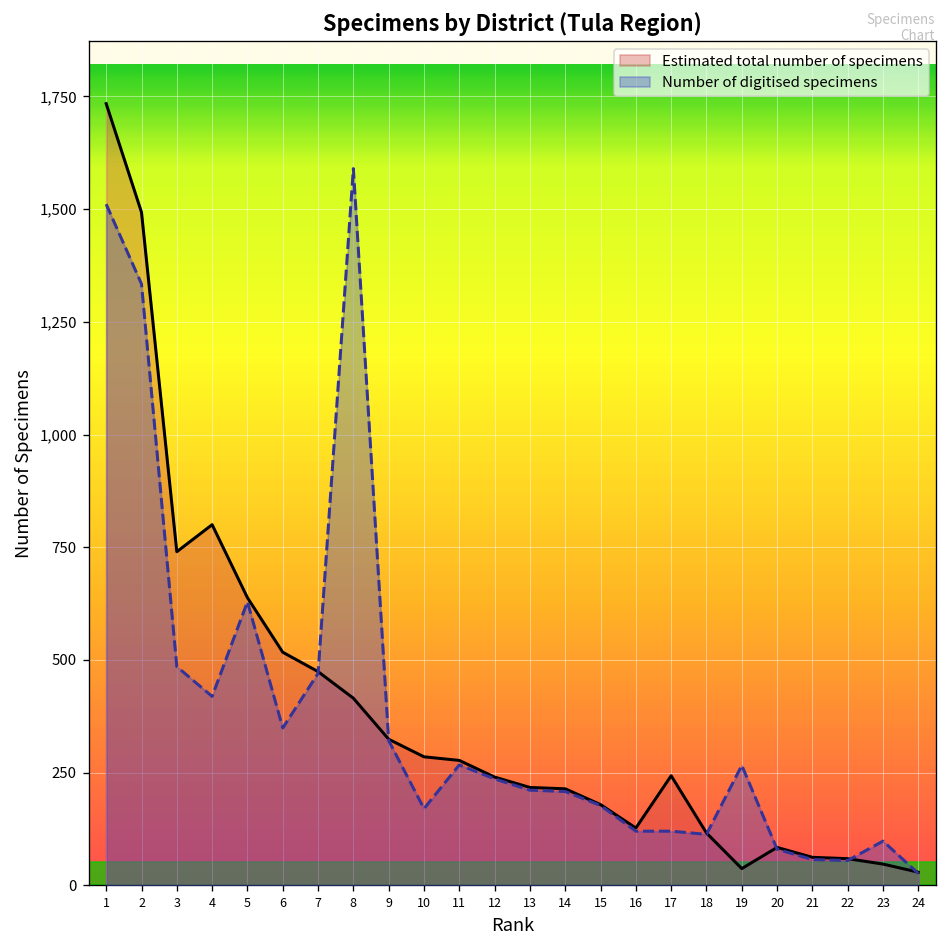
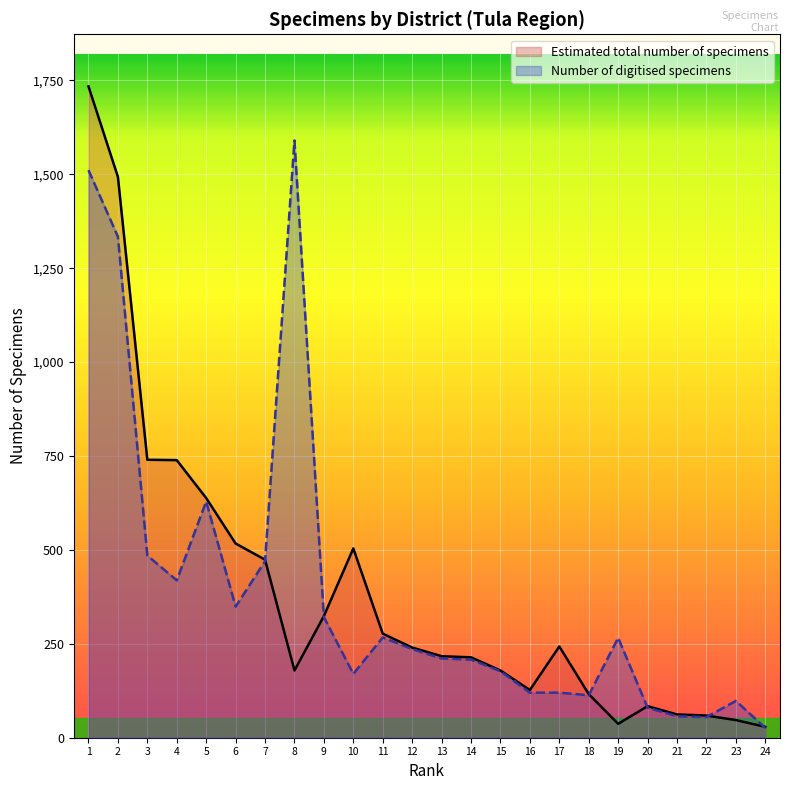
  {
    "Estimated total number of specimens": {
      "1": "1,730",
      "2": "1,490",
      "3": "740",
-     "4": "800",
+     "4": "740",
      "5": "640",
      "6": "520",
-     "8": "420",
-     "10": "290",
+     "8": "180",
+     "10": "500",
      "11": "280",
      "16": "130",
      "17": "240"
    },
    "Number of digitised specimens": {
      "1": "1,510",
      "2": "1,330",
      "3": "490",
      "4": "420",
      "5": "630",
      "6": "350",
      "8": "1,590",
      "10": "170",
      "11": "270",
      "16": "120",
      "17": "120",
      "19": "270",
      "23": "100"
    }
  }
